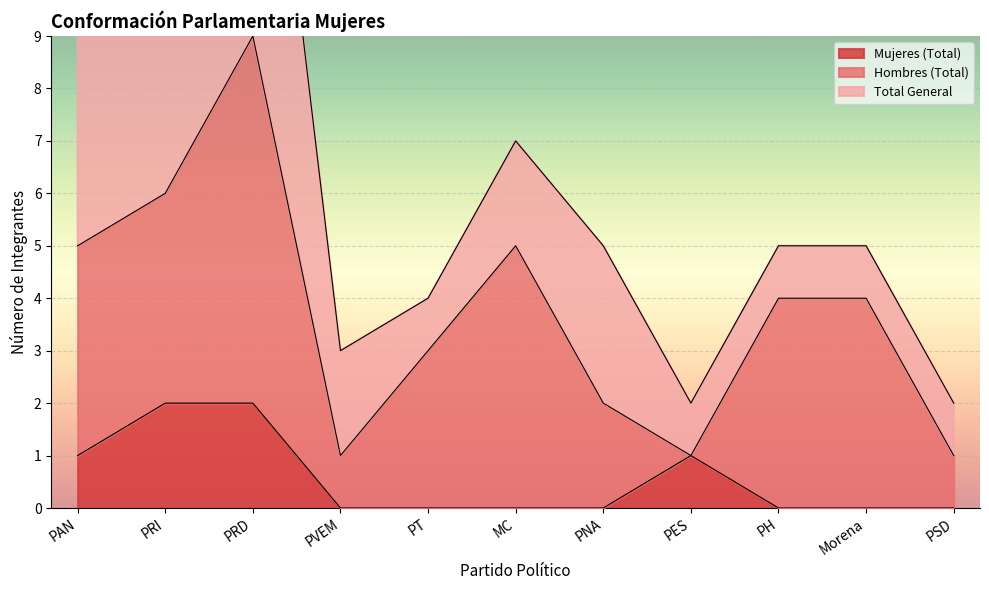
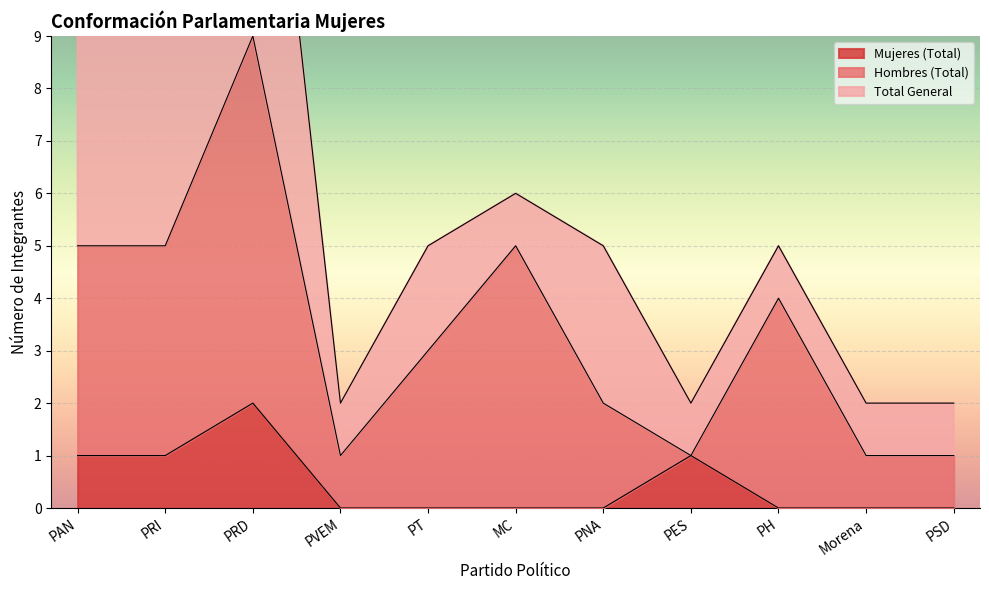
  {
    "Mujeres (Total)": {
      "PAN": 1,
-     "PRI": 2,
+     "PRI": 1,
      "PRD": 2,
      "PVEM": 0,
      "PT": 0,
      "MC": 0,
      "PNA": 0,
      "PH": 0,
      "Morena": 0,
      "PSD": 0
    },
    "Hombres (Total)": {
      "PAN": 4,
      "PRI": 4,
      "PRD": 7,
      "PVEM": 1,
      "PT": 3,
      "MC": 5,
      "PNA": 2,
      "PH": 4,
-     "Morena": 4,
+     "Morena": 1,
      "PSD": 1
    },
    "Total General": {
-     "PVEM": 2,
-     "PT": 1,
-     "MC": 2,
+     "PVEM": 1,
+     "PT": 2,
+     "MC": 1,
      "PNA": 3,
      "PES": 1,
      "PH": 1,
      "Morena": 1,
      "PSD": 1
    }
  }
